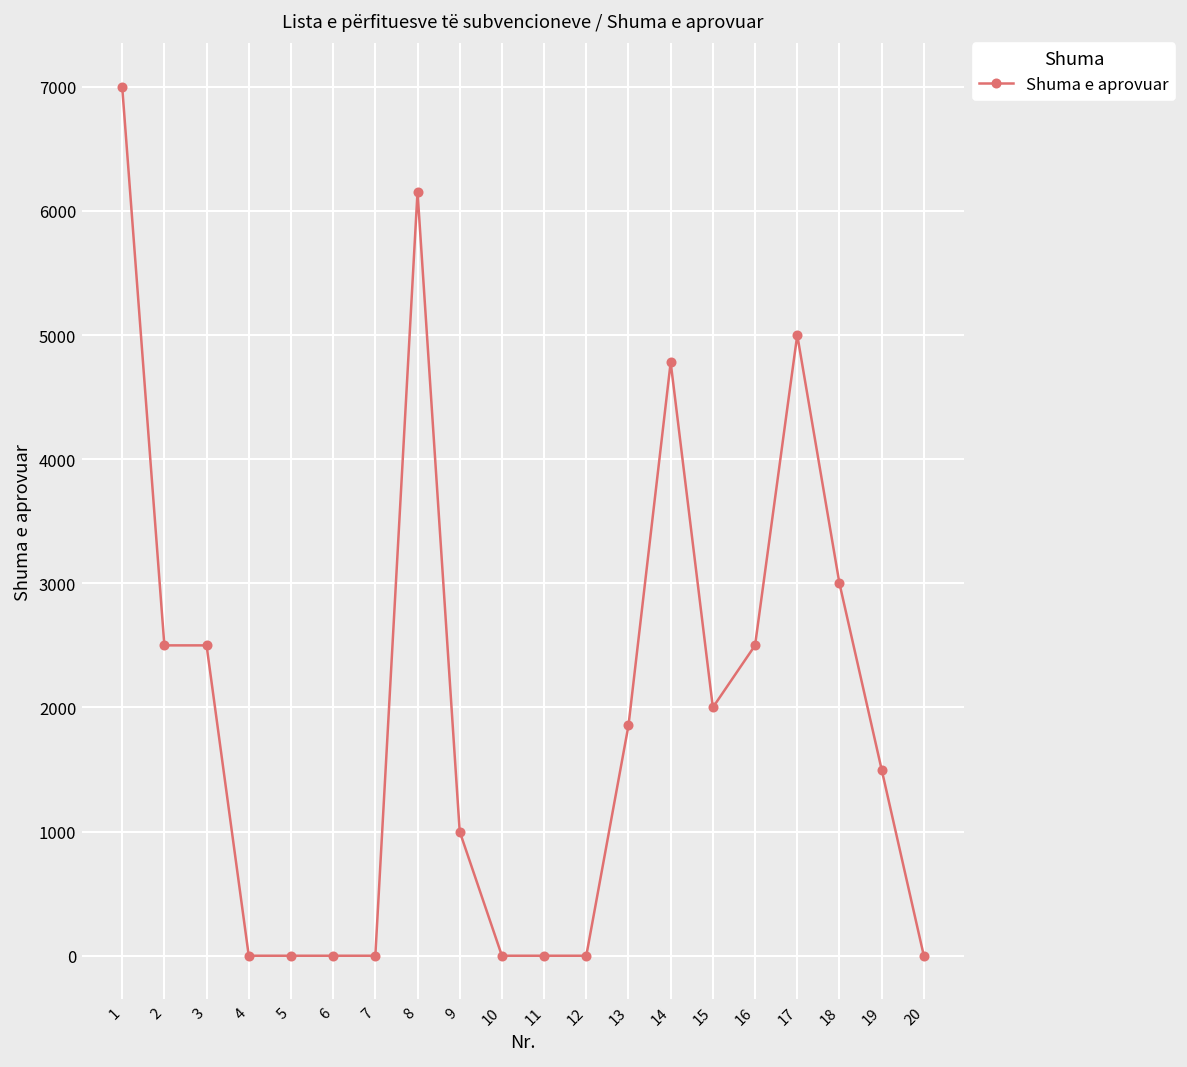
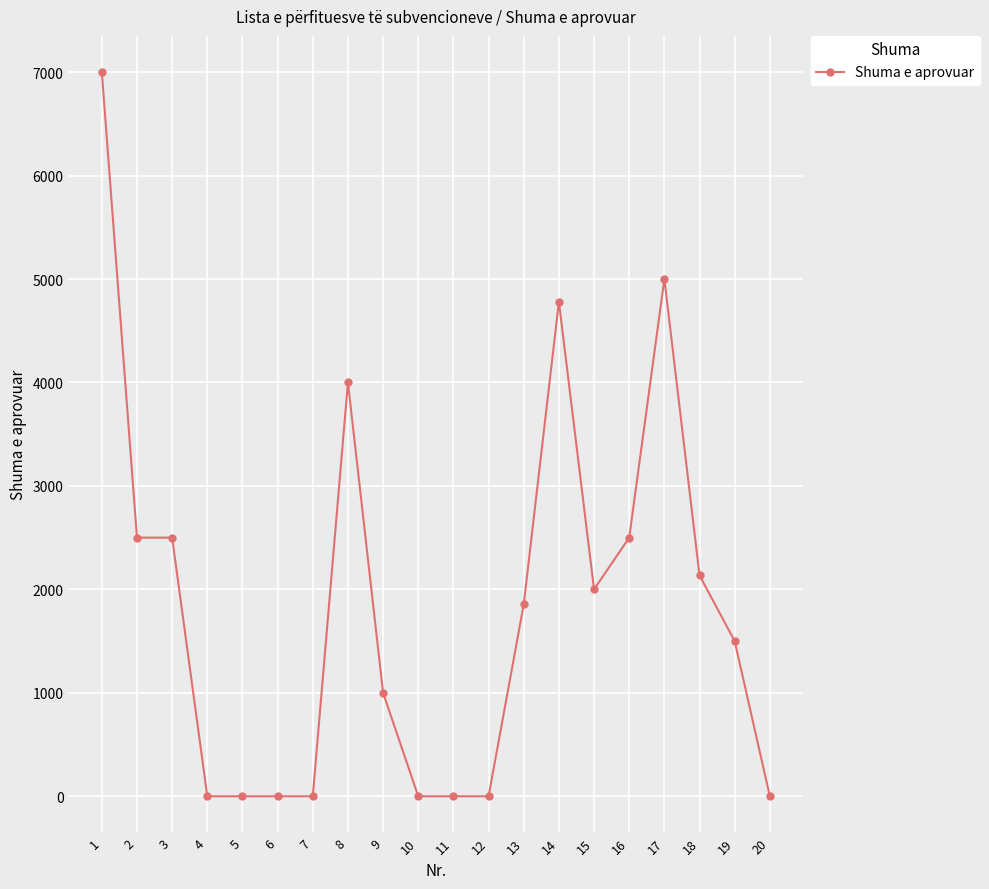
  {
    "1": 7000,
    "2": 2500,
    "3": 2500,
    "4": 0,
    "5": 0,
    "6": 0,
    "7": 0,
-   "8": 6150,
+   "8": 4000,
    "9": 1000,
    "10": 0,
    "11": 0,
    "12": 0,
    "13": 1860,
    "14": 4780,
    "15": 2000,
    "16": 2500,
    "17": 5000,
-   "18": 3000,
+   "18": 2140,
    "19": 1500,
    "20": 0
  }
